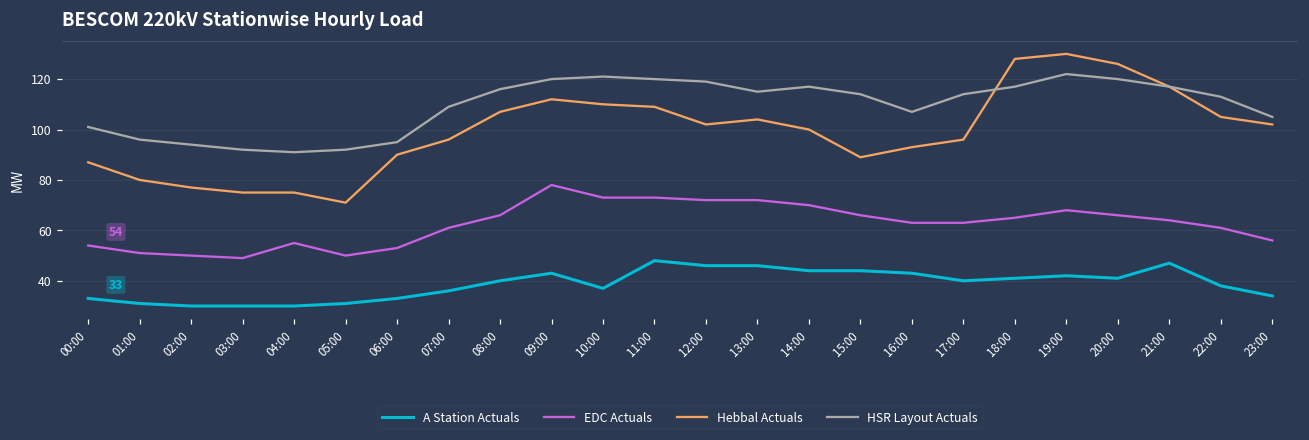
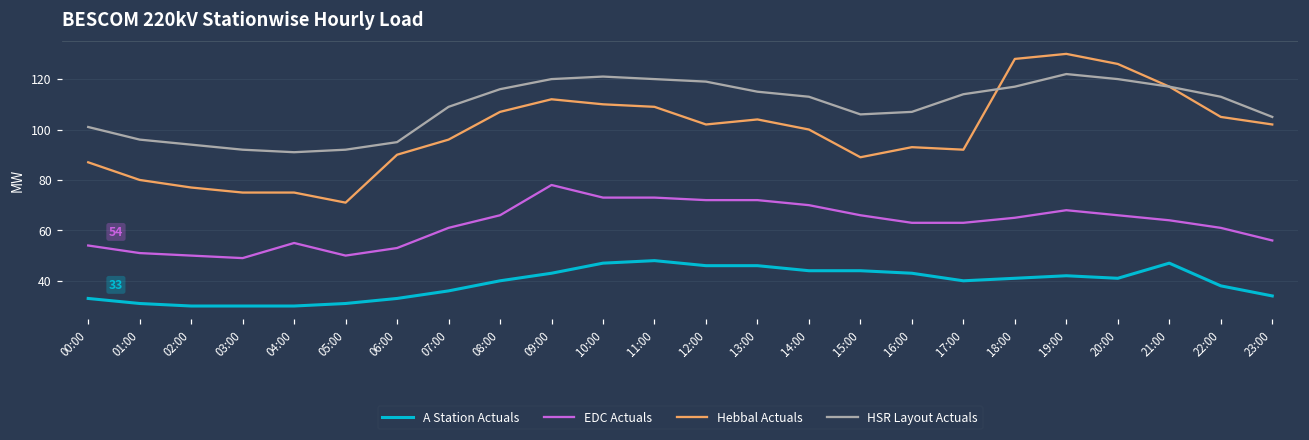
  {
    "A Station Actuals": {
      "02:00": 30,
      "03:00": 30,
      "04:00": 30,
      "05:00": 31,
      "06:00": 33,
      "07:00": 36,
      "08:00": 40,
      "09:00": 43,
-     "10:00": 37,
+     "10:00": 47,
      "11:00": 48,
      "12:00": 46,
      "13:00": 46,
      "14:00": 44,
      "15:00": 44,
      "16:00": 43,
      "17:00": 40,
      "18:00": 41,
      "19:00": 42,
      "20:00": 41,
      "21:00": 47,
      "22:00": 38,
      "23:00": 34
    },
    "EDC Actuals": {
      "02:00": 50,
      "03:00": 49,
      "04:00": 55,
      "05:00": 50,
      "06:00": 53,
      "07:00": 61,
      "08:00": 66,
      "09:00": 78,
      "10:00": 73,
      "11:00": 73,
      "12:00": 72,
      "13:00": 72,
      "14:00": 70,
      "15:00": 66,
      "16:00": 63,
      "17:00": 63,
      "18:00": 65,
      "19:00": 68,
      "20:00": 66,
      "21:00": 64,
      "22:00": 61,
      "23:00": 56
    },
    "Hebbal Actuals": {
      "00:00": 87,
      "01:00": 80,
      "02:00": 77,
      "03:00": 75,
      "04:00": 75,
      "05:00": 71,
      "06:00": 90,
      "07:00": 96,
      "08:00": 107,
      "09:00": 112,
      "10:00": 110,
      "11:00": 109,
      "12:00": 102,
      "13:00": 104,
      "14:00": 100,
      "15:00": 89,
      "16:00": 93,
-     "17:00": 96,
+     "17:00": 92,
      "18:00": 128,
      "19:00": 130,
      "20:00": 126,
      "22:00": 105,
      "23:00": 102
    },
    "HSR Layout Actuals": {
      "00:00": 101,
      "01:00": 96,
      "02:00": 94,
      "03:00": 92,
      "04:00": 91,
      "05:00": 92,
      "06:00": 95,
      "07:00": 109,
      "08:00": 116,
      "09:00": 120,
      "10:00": 121,
      "11:00": 120,
      "12:00": 119,
      "13:00": 115,
-     "14:00": 117,
-     "15:00": 114,
+     "14:00": 113,
+     "15:00": 106,
      "16:00": 107,
      "17:00": 114,
      "18:00": 117,
      "19:00": 122,
      "20:00": 120,
      "22:00": 113,
      "23:00": 105
    }
  }
